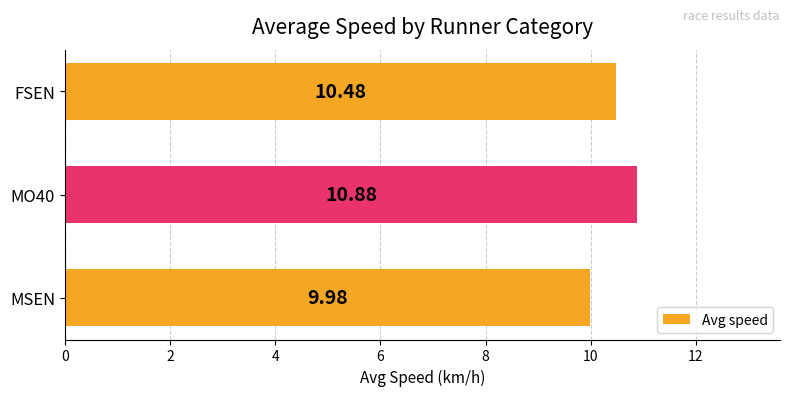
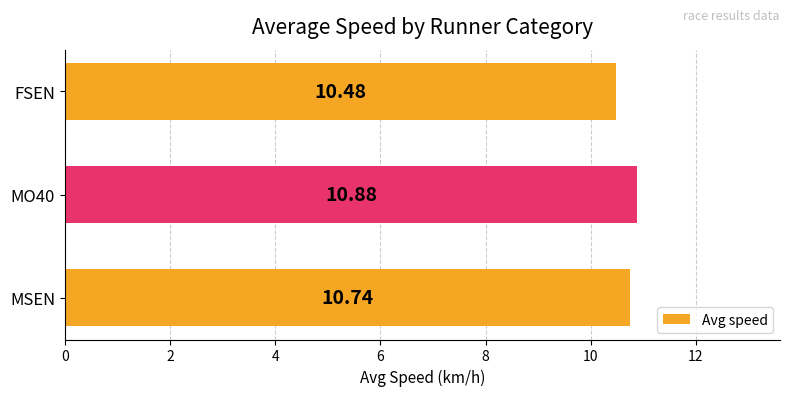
  {
    "FSEN": 10.48,
    "MO40": 10.88,
-   "MSEN": 9.98
+   "MSEN": 10.74
  }
